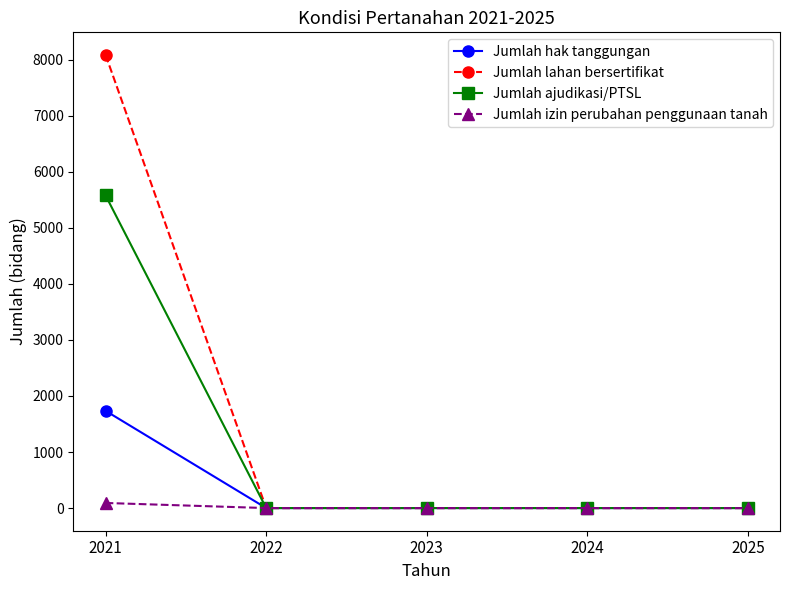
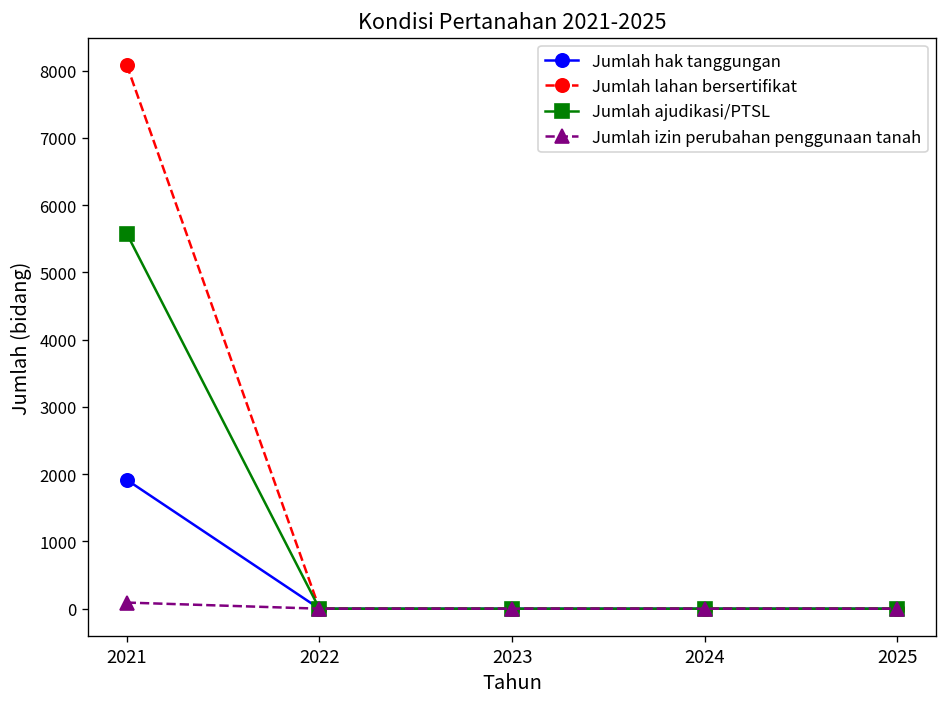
  {
    "Jumlah hak tanggungan": {
-     "2021": 1700
+     "2021": 1900
    },
    "Jumlah lahan bersertifikat": {
      "2021": 8100
    },
    "Jumlah ajudikasi/PTSL": {
      "2021": 5600
    },
    "Jumlah izin perubahan penggunaan tanah": {
      "2021": 100
    }
  }
